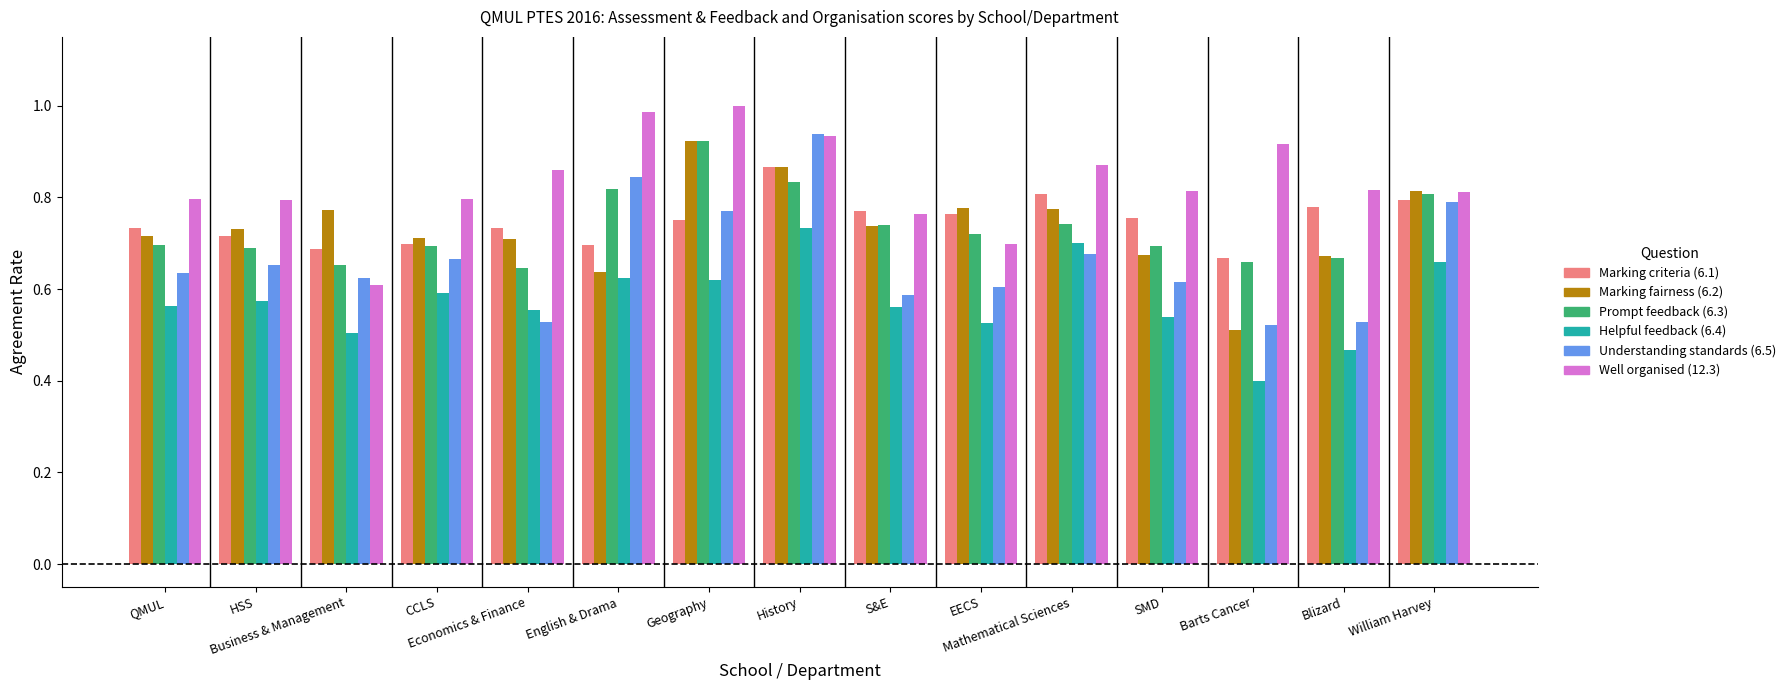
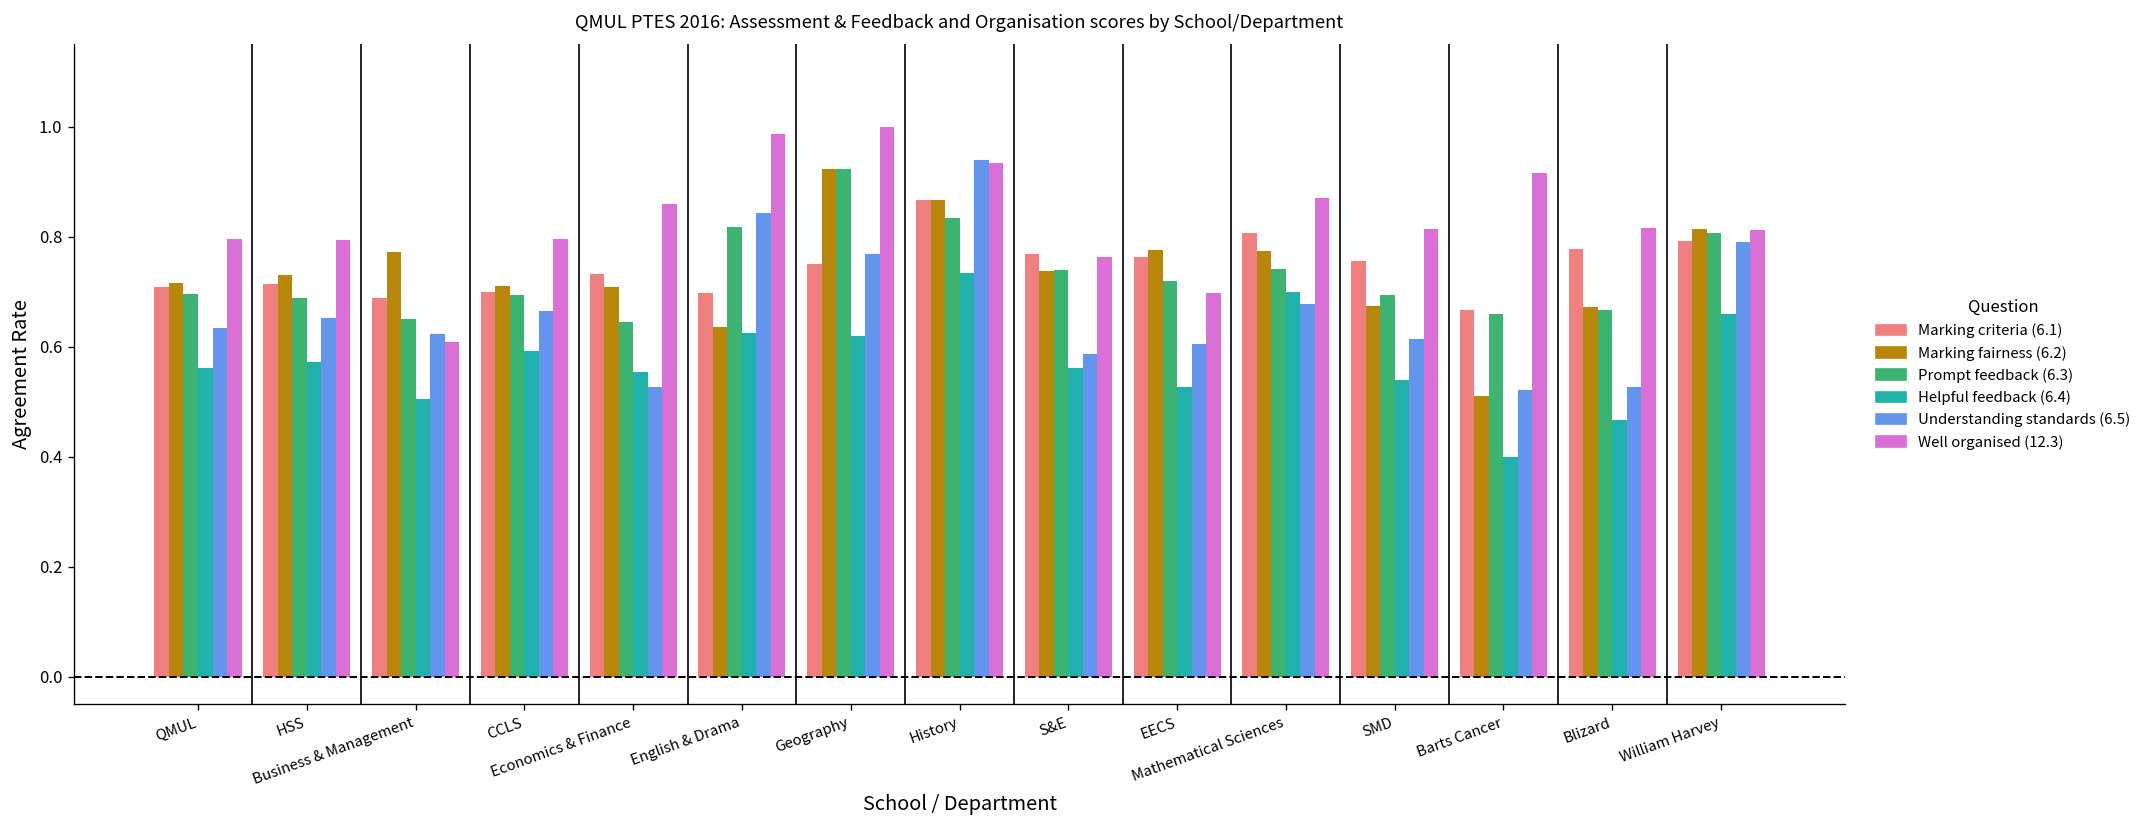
  {
    "Marking criteria (6.1)": {
-     "QMUL": 0.73,
+     "QMUL": 0.71,
      "HSS": 0.71,
      "Business & Management": 0.69,
      "CCLS": 0.70,
      "Economics & Finance": 0.73,
      "English & Drama": 0.70,
      "Geography": 0.75,
      "History": 0.87,
      "S&E": 0.77,
      "EECS": 0.76,
      "Mathematical Sciences": 0.81,
      "SMD": 0.76,
      "Barts Cancer": 0.67,
      "Blizard": 0.78,
      "William Harvey": 0.79
    },
    "Marking fairness (6.2)": {
      "QMUL": 0.72,
      "HSS": 0.73,
      "Business & Management": 0.77,
      "CCLS": 0.71,
      "Economics & Finance": 0.71,
      "English & Drama": 0.64,
      "Geography": 0.92,
      "History": 0.87,
      "S&E": 0.74,
      "EECS": 0.78,
      "Mathematical Sciences": 0.77,
      "SMD": 0.67,
      "Barts Cancer": 0.51,
      "Blizard": 0.67,
      "William Harvey": 0.81
    },
    "Prompt feedback (6.3)": {
      "QMUL": 0.70,
      "HSS": 0.69,
      "Business & Management": 0.65,
      "CCLS": 0.69,
      "Economics & Finance": 0.65,
      "English & Drama": 0.82,
      "Geography": 0.92,
      "History": 0.83,
      "S&E": 0.74,
      "EECS": 0.72,
      "Mathematical Sciences": 0.74,
      "SMD": 0.69,
      "Barts Cancer": 0.66,
      "Blizard": 0.67,
      "William Harvey": 0.81
    },
    "Helpful feedback (6.4)": {
      "QMUL": 0.56,
      "HSS": 0.57,
      "Business & Management": 0.50,
      "CCLS": 0.59,
      "Economics & Finance": 0.55,
      "English & Drama": 0.63,
      "Geography": 0.62,
      "History": 0.73,
      "S&E": 0.56,
      "EECS": 0.53,
      "Mathematical Sciences": 0.70,
      "SMD": 0.54,
      "Barts Cancer": 0.40,
      "Blizard": 0.47,
      "William Harvey": 0.66
    },
    "Understanding standards (6.5)": {
      "QMUL": 0.63,
      "HSS": 0.65,
      "Business & Management": 0.62,
      "CCLS": 0.66,
      "Economics & Finance": 0.53,
      "English & Drama": 0.84,
      "Geography": 0.77,
      "History": 0.94,
      "S&E": 0.59,
      "EECS": 0.61,
      "Mathematical Sciences": 0.68,
      "SMD": 0.61,
      "Barts Cancer": 0.52,
      "Blizard": 0.53,
      "William Harvey": 0.79
    },
    "Well organised (12.3)": {
      "QMUL": 0.80,
      "HSS": 0.79,
      "Business & Management": 0.61,
      "CCLS": 0.80,
      "Economics & Finance": 0.86,
      "English & Drama": 0.99,
      "Geography": 1.00,
      "History": 0.93,
      "S&E": 0.76,
      "EECS": 0.70,
      "Mathematical Sciences": 0.87,
      "SMD": 0.81,
      "Barts Cancer": 0.92,
      "Blizard": 0.82,
      "William Harvey": 0.81
    }
  }
